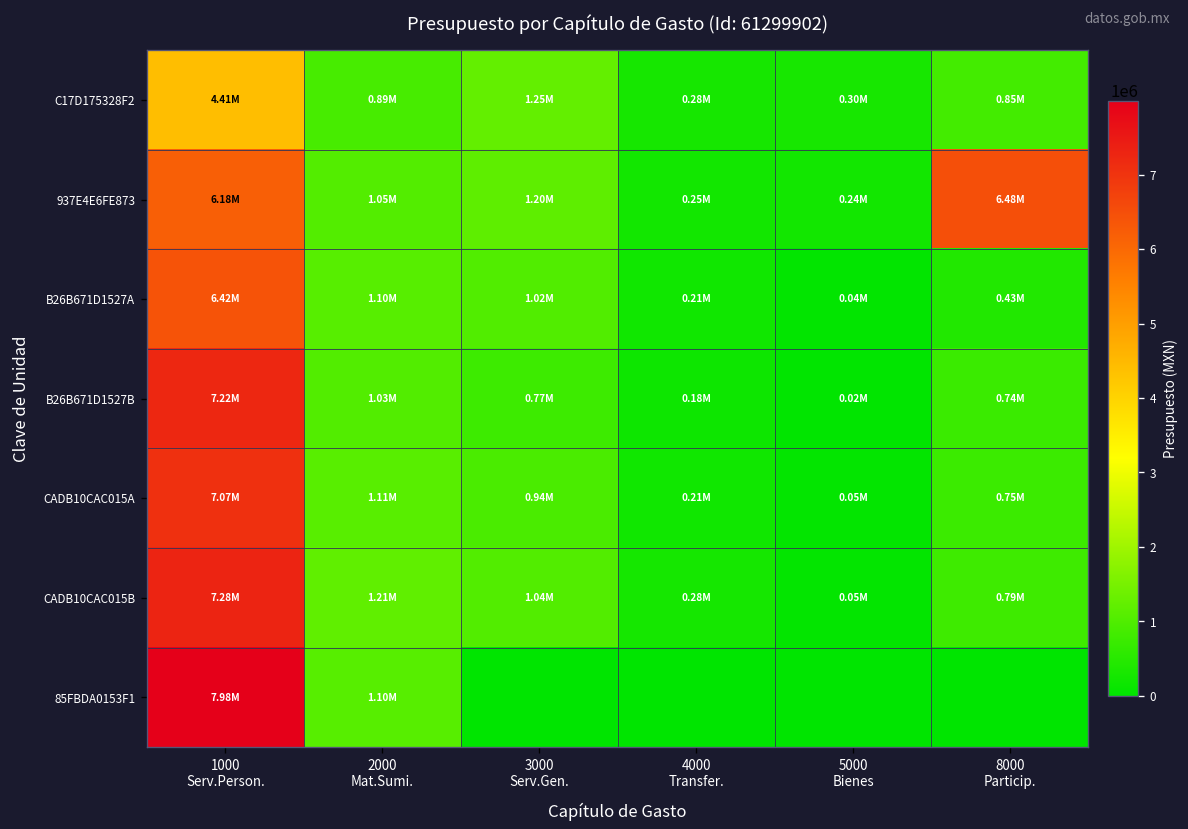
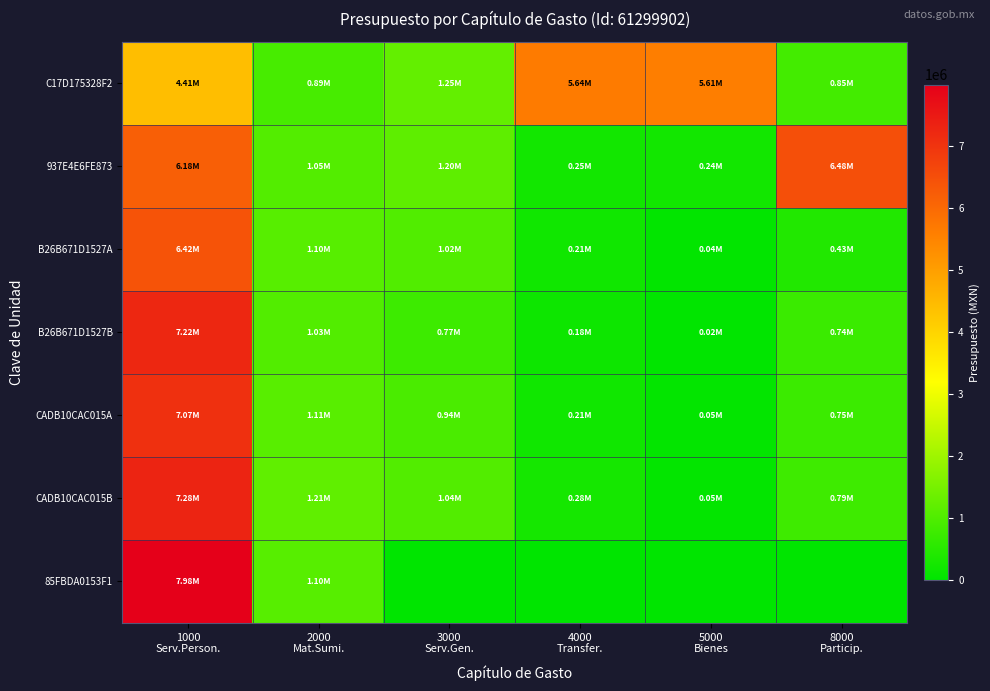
  {
    "C17D175328F2": {
      "1000 Serv.Person.": "4.41M",
      "2000 Mat.Sumi.": "0.89M",
      "3000 Serv.Gen.": "1.25M",
-     "4000 Transfer.": "0.28M",
-     "5000 Bienes": "0.30M",
+     "4000 Transfer.": "5.64M",
+     "5000 Bienes": "5.61M",
      "8000 Particip.": "0.85M"
    },
    "937E4E6FE873": {
      "1000 Serv.Person.": "6.18M",
      "2000 Mat.Sumi.": "1.05M",
      "3000 Serv.Gen.": "1.20M",
      "4000 Transfer.": "0.25M",
      "5000 Bienes": "0.24M",
      "8000 Particip.": "6.48M"
    },
    "B26B671D1527A": {
      "1000 Serv.Person.": "6.42M",
      "2000 Mat.Sumi.": "1.10M",
      "3000 Serv.Gen.": "1.02M",
      "4000 Transfer.": "0.21M",
      "5000 Bienes": "0.04M",
      "8000 Particip.": "0.43M"
    },
    "B26B671D1527B": {
      "1000 Serv.Person.": "7.22M",
      "2000 Mat.Sumi.": "1.03M",
      "3000 Serv.Gen.": "0.77M",
      "4000 Transfer.": "0.18M",
      "5000 Bienes": "0.02M",
      "8000 Particip.": "0.74M"
    },
    "CADB10CAC015A": {
      "1000 Serv.Person.": "7.07M",
      "2000 Mat.Sumi.": "1.11M",
      "3000 Serv.Gen.": "0.94M",
      "4000 Transfer.": "0.21M",
      "5000 Bienes": "0.05M",
      "8000 Particip.": "0.75M"
    },
    "CADB10CAC015B": {
      "1000 Serv.Person.": "7.28M",
      "2000 Mat.Sumi.": "1.21M",
      "3000 Serv.Gen.": "1.04M",
      "4000 Transfer.": "0.28M",
      "5000 Bienes": "0.05M",
      "8000 Particip.": "0.79M"
    },
    "85FBDA0153F1": {
      "1000 Serv.Person.": "7.98M",
      "2000 Mat.Sumi.": "1.10M"
    }
  }
